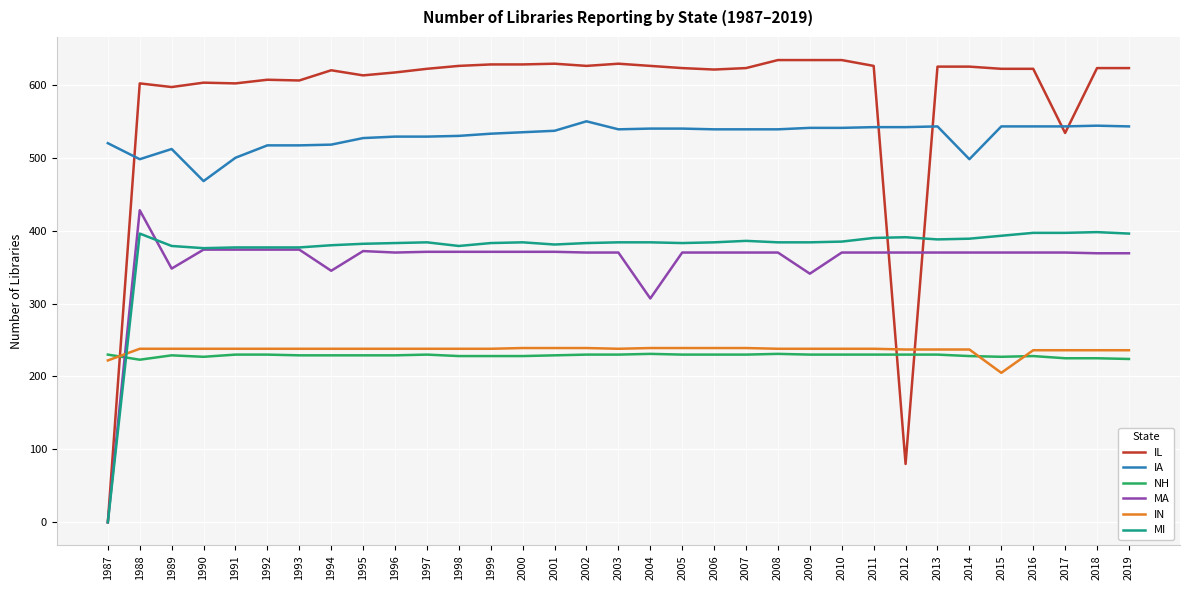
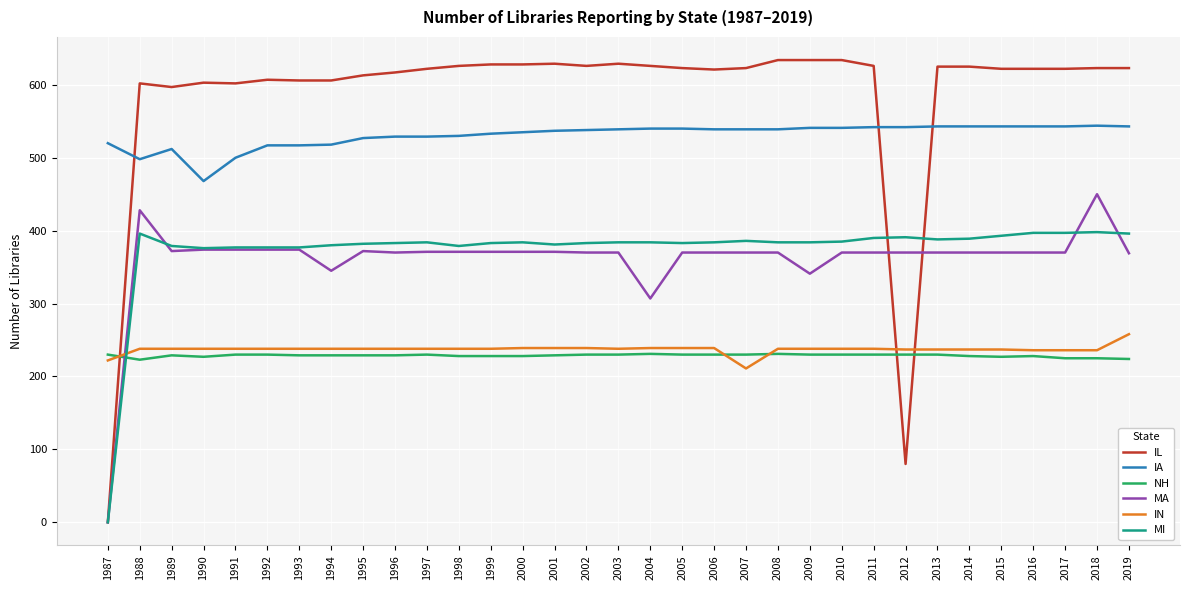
  {
    "IL": {
      "1988": 600,
      "1989": 600,
      "1990": 600,
      "1991": 600,
      "1992": 610,
      "1993": 610,
-     "1994": 620,
+     "1994": 610,
      "1995": 610,
      "1996": 620,
      "1997": 620,
      "1998": 630,
      "1999": 630,
      "2000": 630,
      "2001": 630,
      "2002": 630,
      "2003": 630,
      "2004": 630,
      "2005": 620,
      "2006": 620,
      "2007": 620,
      "2008": 630,
      "2009": 630,
      "2010": 630,
      "2011": 630,
      "2012": 80,
      "2013": 630,
      "2014": 630,
      "2015": 620,
      "2016": 620,
-     "2017": 530,
+     "2017": 620,
      "2018": 620,
      "2019": 620
    },
    "IA": {
      "1987": 520,
      "1988": 500,
      "1989": 510,
      "1990": 470,
      "1991": 500,
      "1992": 520,
      "1993": 520,
      "1994": 520,
      "1995": 530,
      "1996": 530,
      "1997": 530,
      "1998": 530,
      "1999": 530,
      "2000": 540,
      "2001": 540,
-     "2002": 550,
+     "2002": 540,
      "2003": 540,
      "2004": 540,
      "2005": 540,
      "2006": 540,
      "2007": 540,
      "2008": 540,
      "2009": 540,
      "2010": 540,
      "2011": 540,
      "2012": 540,
      "2013": 540,
-     "2014": 500,
+     "2014": 540,
      "2015": 540,
      "2016": 540,
      "2017": 540,
      "2018": 540,
      "2019": 540
    },
    "MA": {
      "1988": 430,
-     "1989": 350,
+     "1989": 370,
      "1994": 350,
      "1995": 370,
      "1996": 370,
      "1997": 370,
      "1998": 370,
      "1999": 370,
      "2000": 370,
      "2001": 370,
      "2002": 370,
      "2003": 370,
      "2004": 310,
      "2005": 370,
      "2006": 370,
      "2007": 370,
      "2008": 370,
      "2009": 340,
      "2010": 370,
      "2011": 370,
      "2012": 370,
      "2013": 370,
      "2014": 370,
      "2015": 370,
      "2016": 370,
      "2017": 370,
-     "2018": 370,
+     "2018": 450,
      "2019": 370
    },
    "IN": {
      "1987": 220,
      "1988": 240,
      "1989": 240,
      "1990": 240,
      "1991": 240,
      "1992": 240,
      "1993": 240,
      "1994": 240,
      "1995": 240,
      "1996": 240,
      "1997": 240,
      "1998": 240,
      "1999": 240,
      "2000": 240,
      "2001": 240,
      "2002": 240,
      "2003": 240,
      "2004": 240,
      "2005": 240,
      "2006": 240,
-     "2007": 240,
+     "2007": 210,
      "2008": 240,
      "2009": 240,
      "2010": 240,
      "2011": 240,
      "2012": 240,
      "2013": 240,
      "2014": 240,
-     "2015": 210,
+     "2015": 240,
      "2016": 240,
      "2017": 240,
      "2018": 240,
-     "2019": 240
+     "2019": 260
    }
  }
